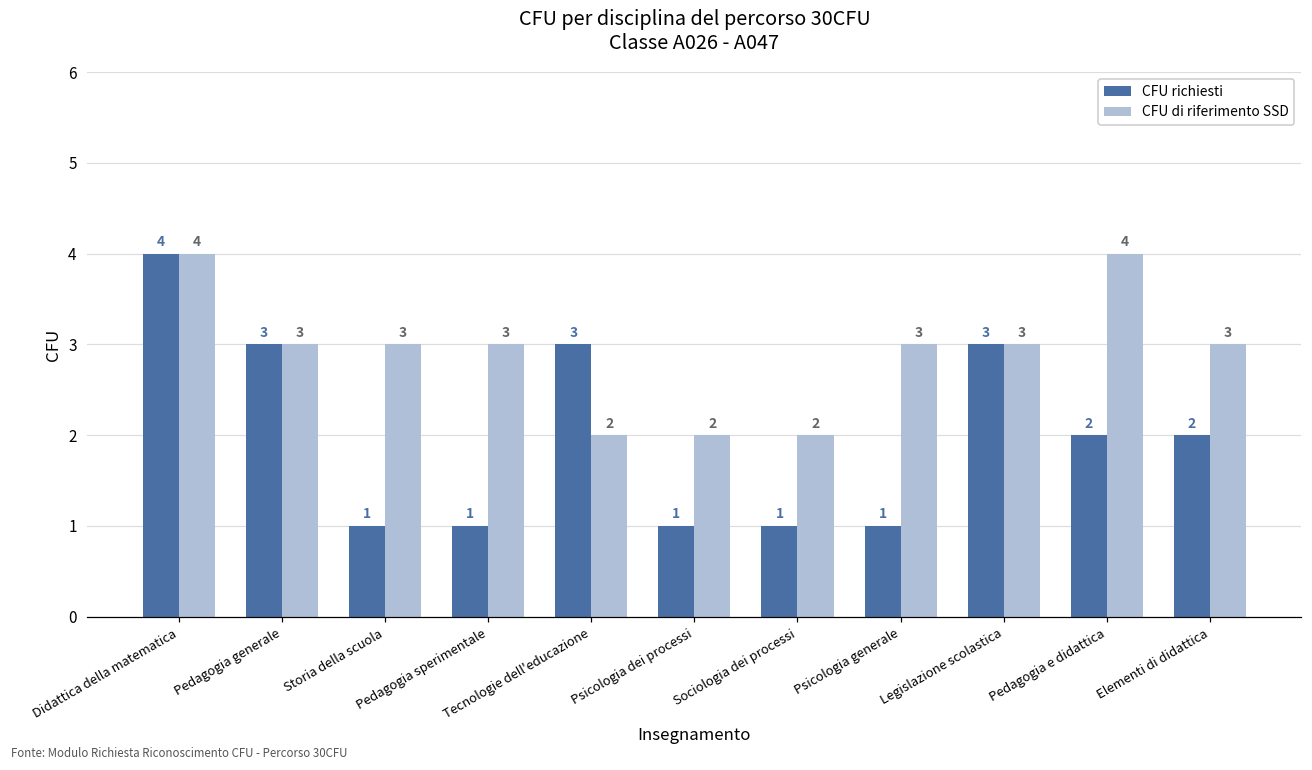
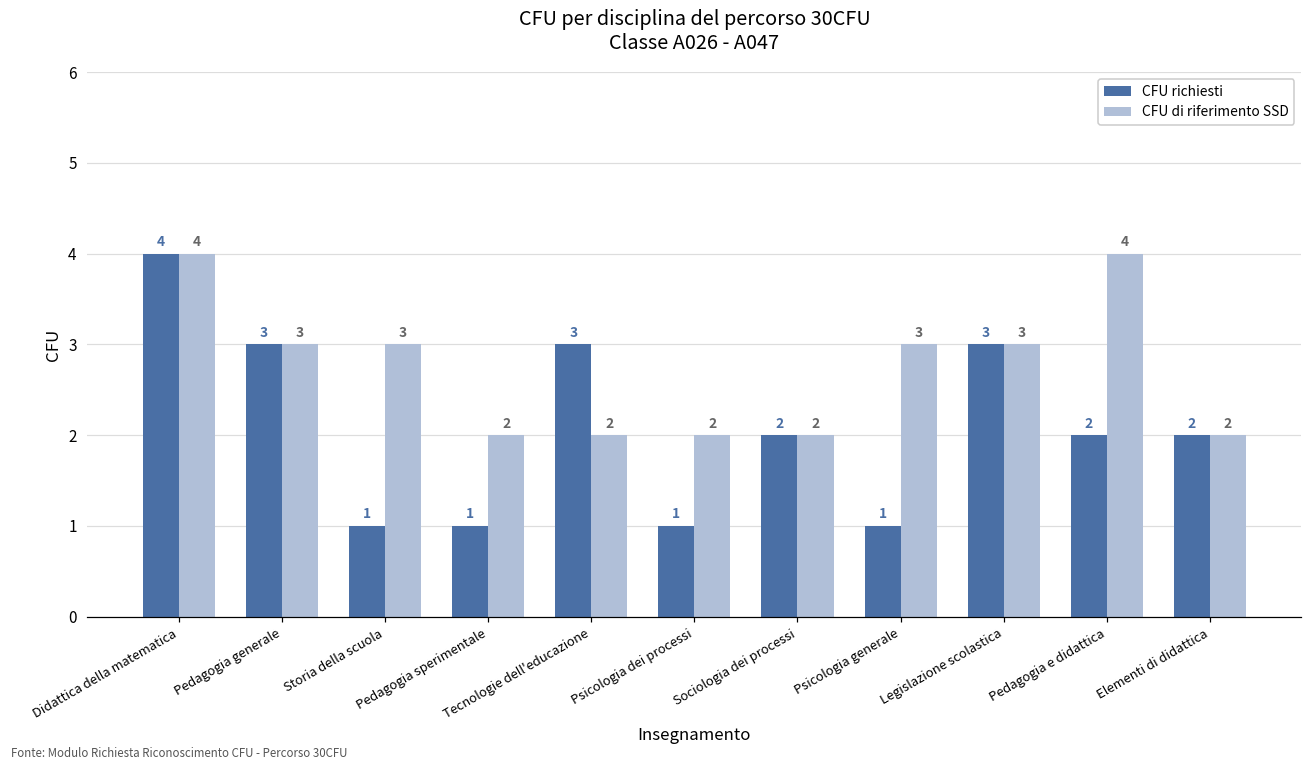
  {
    "CFU richiesti": {
      "Didattica della matematica": 4,
      "Pedagogia generale": 3,
      "Storia della scuola": 1,
      "Pedagogia sperimentale": 1,
      "Tecnologie dell'educazione": 3,
      "Psicologia dei processi": 1,
-     "Sociologia dei processi": 1,
+     "Sociologia dei processi": 2,
      "Psicologia generale": 1,
      "Legislazione scolastica": 3,
      "Pedagogia e didattica": 2,
      "Elementi di didattica": 2
    },
    "CFU di riferimento SSD": {
      "Didattica della matematica": 4,
      "Pedagogia generale": 3,
      "Storia della scuola": 3,
-     "Pedagogia sperimentale": 3,
+     "Pedagogia sperimentale": 2,
      "Tecnologie dell'educazione": 2,
      "Psicologia dei processi": 2,
      "Sociologia dei processi": 2,
      "Psicologia generale": 3,
      "Legislazione scolastica": 3,
      "Pedagogia e didattica": 4,
-     "Elementi di didattica": 3
+     "Elementi di didattica": 2
    }
  }
